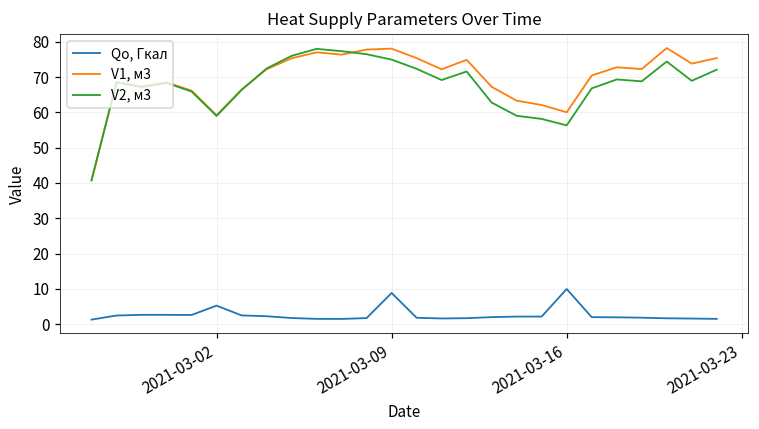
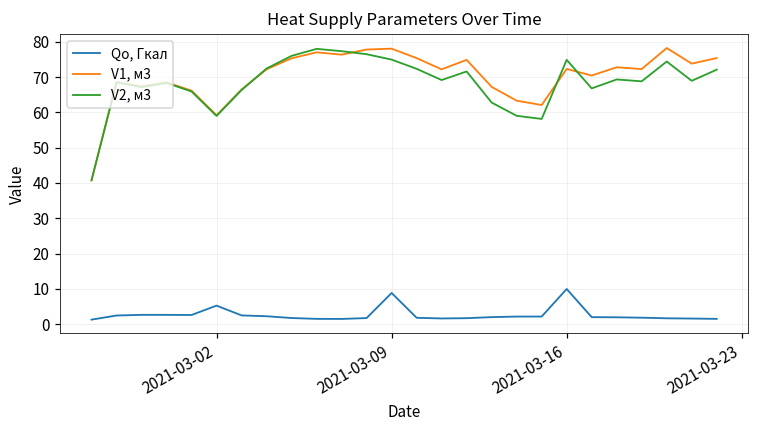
  {
    "Qo, Гкал": {
      "2021-03-02": 5,
      "2021-03-09": 9,
      "2021-03-16": 10
    },
    "V1, м3": {
      "2021-03-09": 78,
-     "2021-03-16": 60
+     "2021-03-16": 72
    },
    "V2, м3": {
      "2021-03-09": 75,
-     "2021-03-16": 56
+     "2021-03-16": 75
    }
  }
